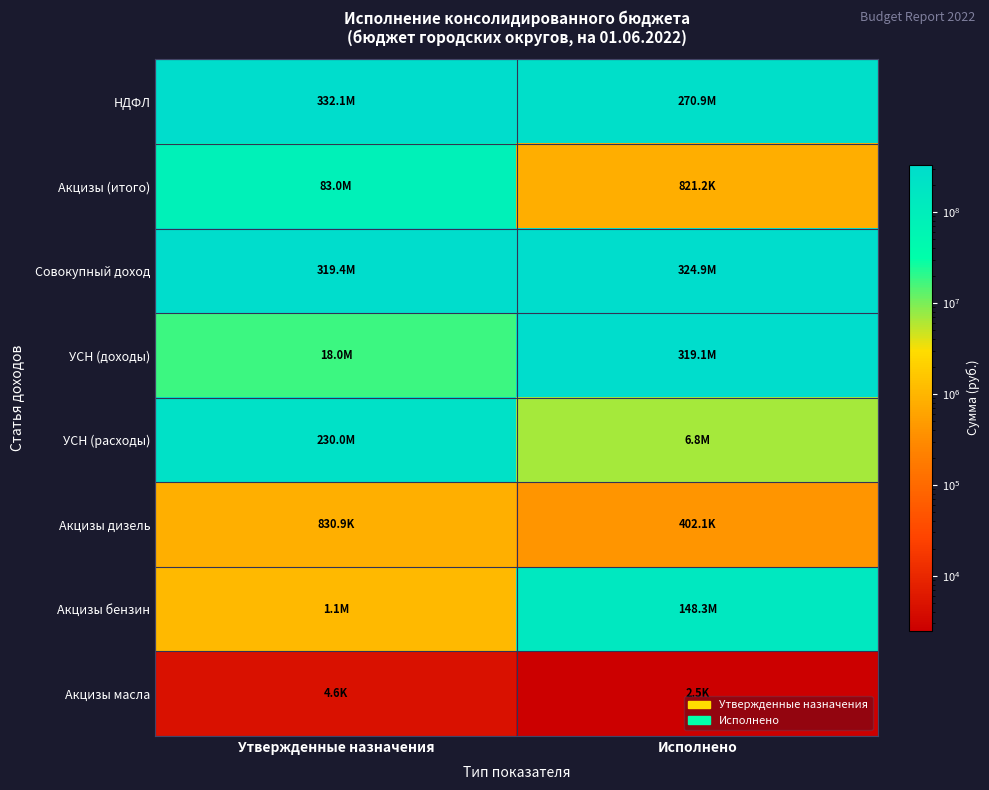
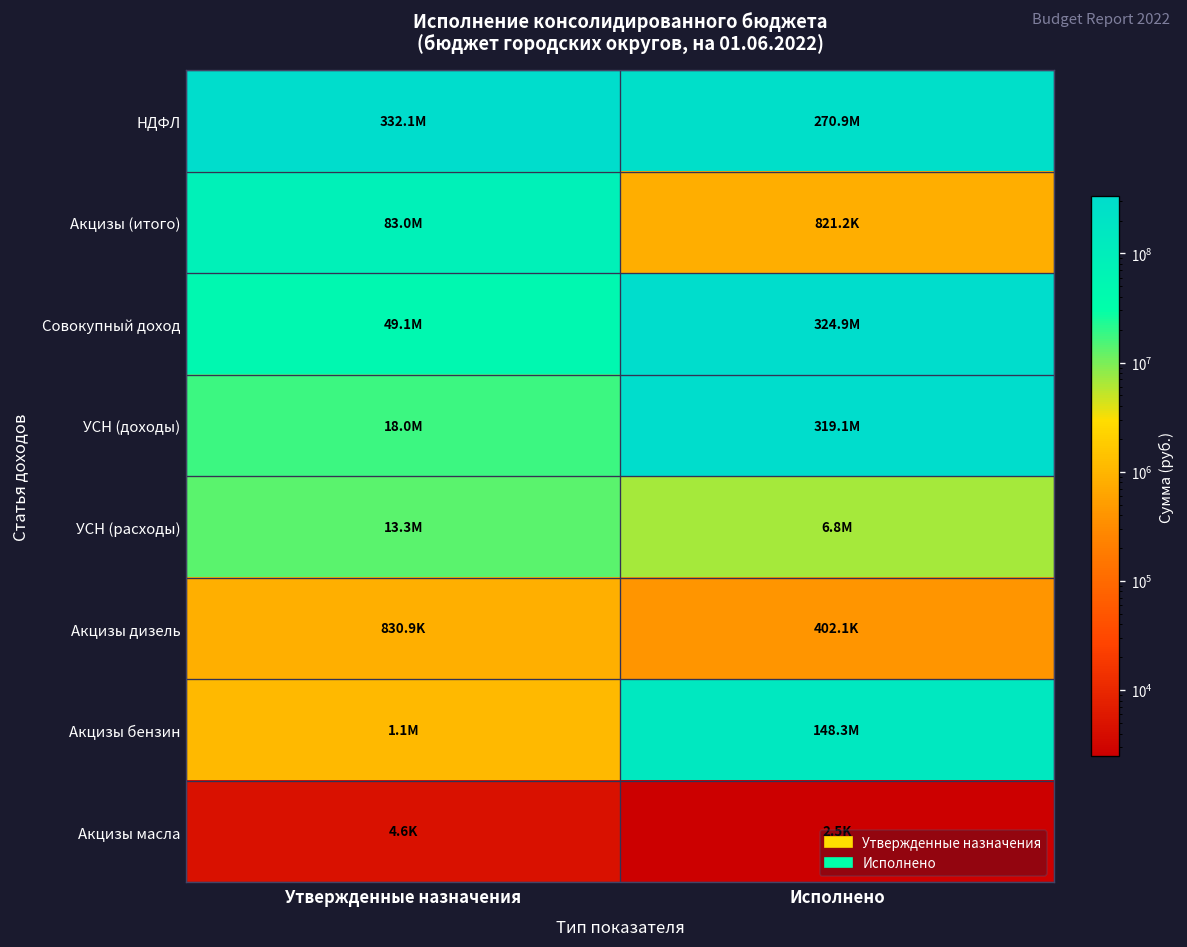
  {
    "НДФЛ": {
      "Утвержденные назначения": "332.1M",
      "Исполнено": "270.9M"
    },
    "Акцизы (итого)": {
      "Утвержденные назначения": "83.0M",
      "Исполнено": "821.2K"
    },
    "Совокупный доход": {
-     "Утвержденные назначения": "319.4M",
+     "Утвержденные назначения": "49.1M",
      "Исполнено": "324.9M"
    },
    "УСН (доходы)": {
      "Утвержденные назначения": "18.0M",
      "Исполнено": "319.1M"
    },
    "УСН (расходы)": {
-     "Утвержденные назначения": "230.0M",
+     "Утвержденные назначения": "13.3M",
      "Исполнено": "6.8M"
    },
    "Акцизы дизель": {
      "Утвержденные назначения": "830.9K",
      "Исполнено": "402.1K"
    },
    "Акцизы бензин": {
      "Утвержденные назначения": "1.1M",
      "Исполнено": "148.3M"
    },
    "Акцизы масла": {
      "Утвержденные назначения": "4.6K"
    }
  }
